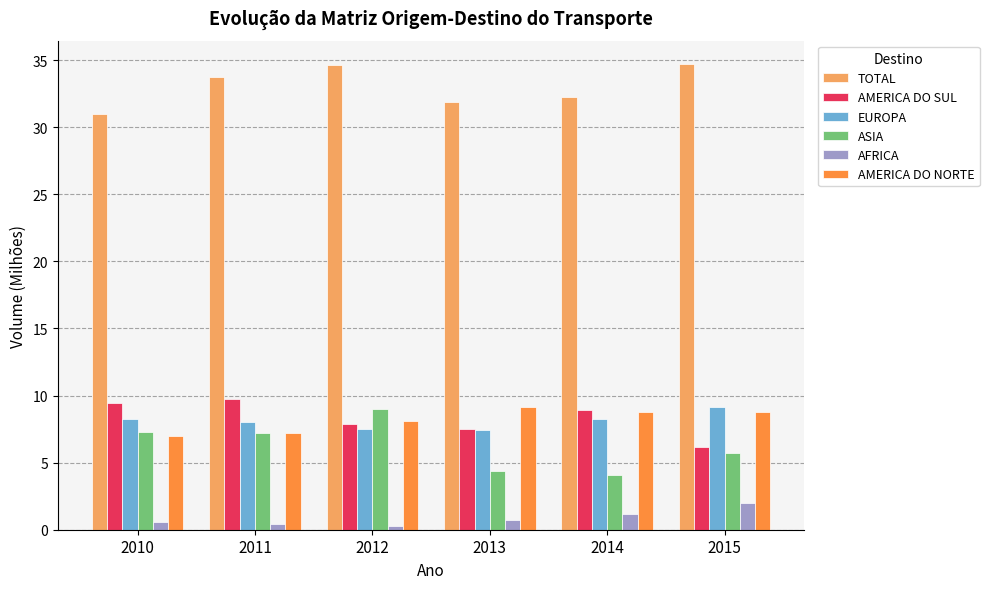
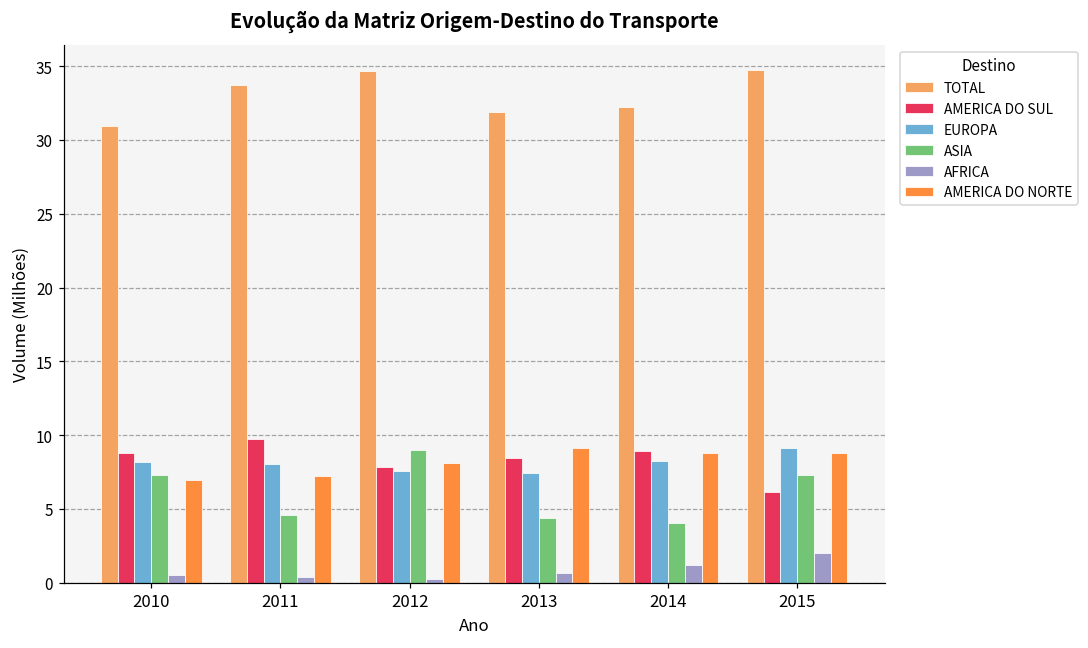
  {
    "AMERICA DO SUL": {
-     "2010": 9.4,
+     "2010": 8.8,
      "2011": 9.7,
      "2012": 7.9,
-     "2013": 7.5,
+     "2013": 8.5,
      "2014": 8.9,
      "2015": 6.1
    },
    "ASIA": {
      "2010": 7.3,
-     "2011": 7.2,
+     "2011": 4.6,
      "2012": 9.0,
      "2013": 4.4,
      "2014": 4.1,
-     "2015": 5.7
+     "2015": 7.3
    }
  }
